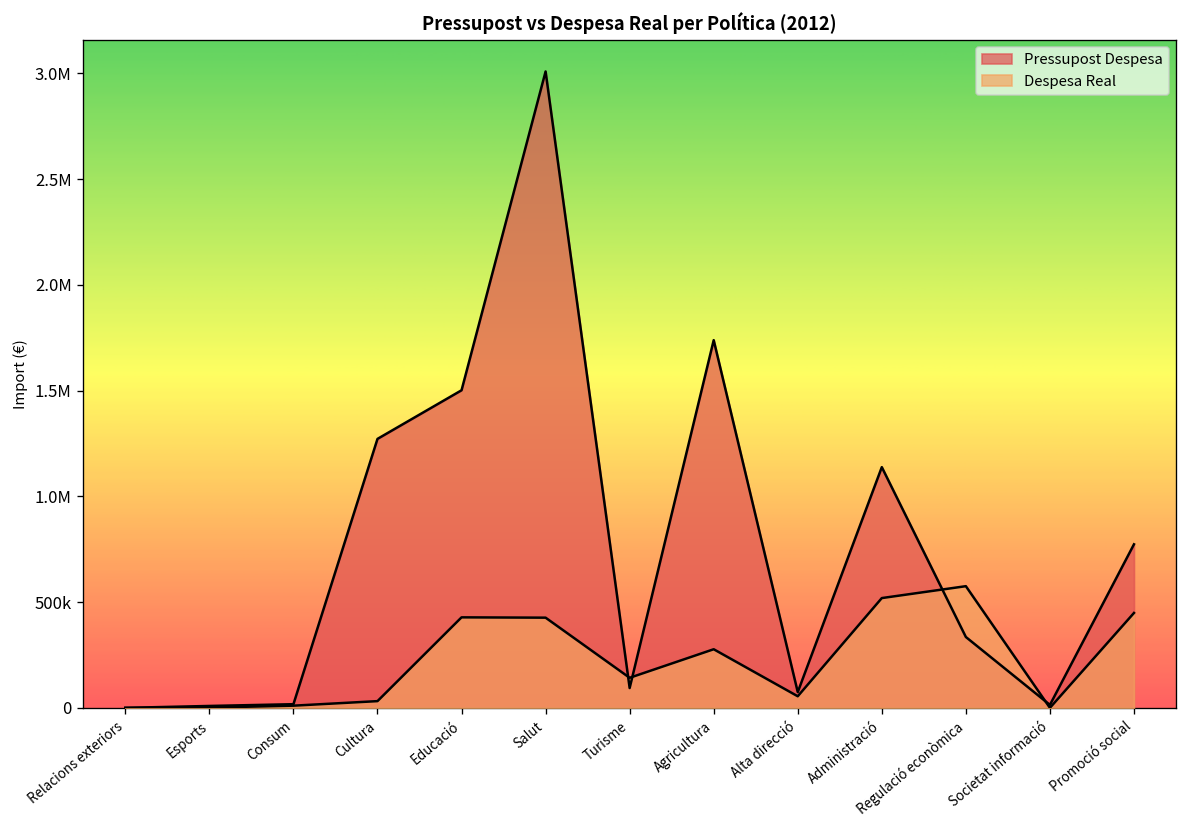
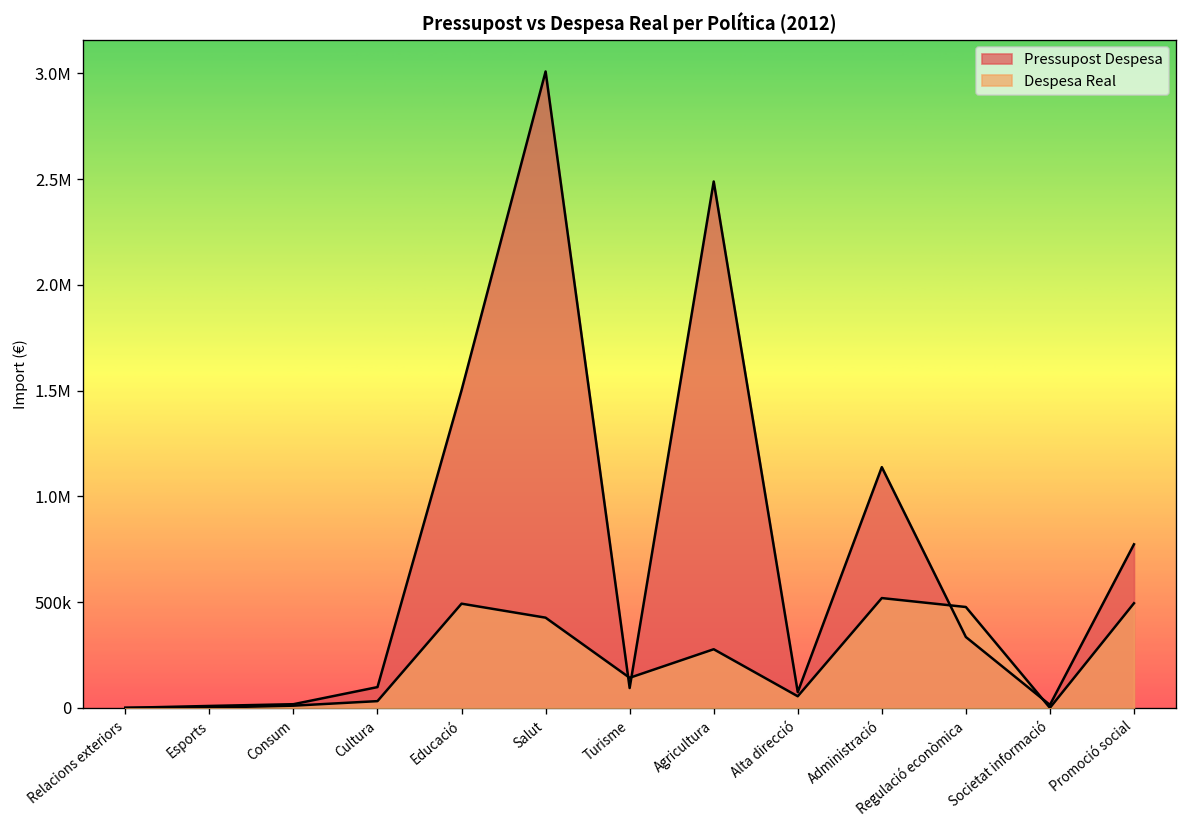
  {
    "Pressupost Despesa": {
-     "Cultura": 1270000,
+     "Cultura": 100000,
      "Educació": 1500000,
      "Salut": 3010000,
      "Turisme": 90000,
-     "Agricultura": 1740000,
+     "Agricultura": 2490000,
      "Alta direcció": 70000,
      "Administració": 1140000,
      "Regulació econòmica": 340000,
      "Promoció social": 770000
    },
    "Despesa Real": {
      "Cultura": 30000,
-     "Educació": 430000,
+     "Educació": 490000,
      "Salut": 430000,
      "Turisme": 140000,
      "Agricultura": 280000,
      "Alta direcció": 50000,
      "Administració": 520000,
-     "Regulació econòmica": 580000,
-     "Promoció social": 450000
+     "Regulació econòmica": 480000,
+     "Promoció social": 490000
    }
  }
